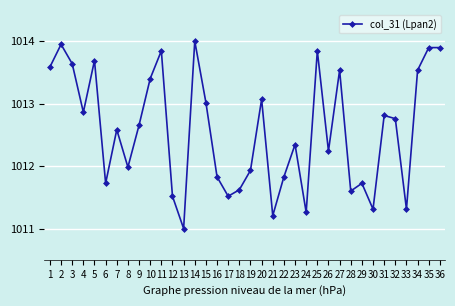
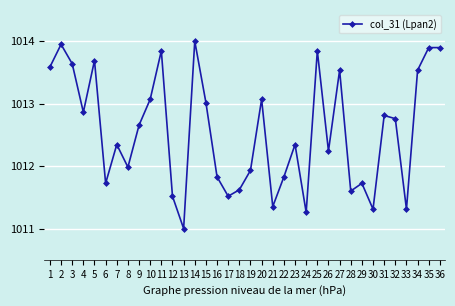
  {
    "1": 1013.6,
    "2": 1013.9,
    "3": 1013.6,
    "4": 1012.9,
    "5": 1013.7,
    "6": 1011.7,
-   "7": 1012.6,
+   "7": 1012.3,
    "8": 1012.0,
    "9": 1012.7,
-   "10": 1013.4,
+   "10": 1013.1,
    "11": 1013.8,
    "12": 1011.5,
    "13": 1011.0,
    "14": 1014.0,
    "15": 1013.0,
    "16": 1011.8,
    "17": 1011.5,
    "18": 1011.6,
    "19": 1011.9,
    "20": 1013.1,
-   "21": 1011.2,
+   "21": 1011.4,
    "22": 1011.8,
    "23": 1012.3,
    "24": 1011.3,
    "25": 1013.8,
    "26": 1012.2,
    "27": 1013.5,
    "28": 1011.6,
    "29": 1011.7,
    "30": 1011.3,
    "31": 1012.8,
    "32": 1012.8,
    "33": 1011.3,
    "34": 1013.5,
    "35": 1013.9,
    "36": 1013.9
  }
